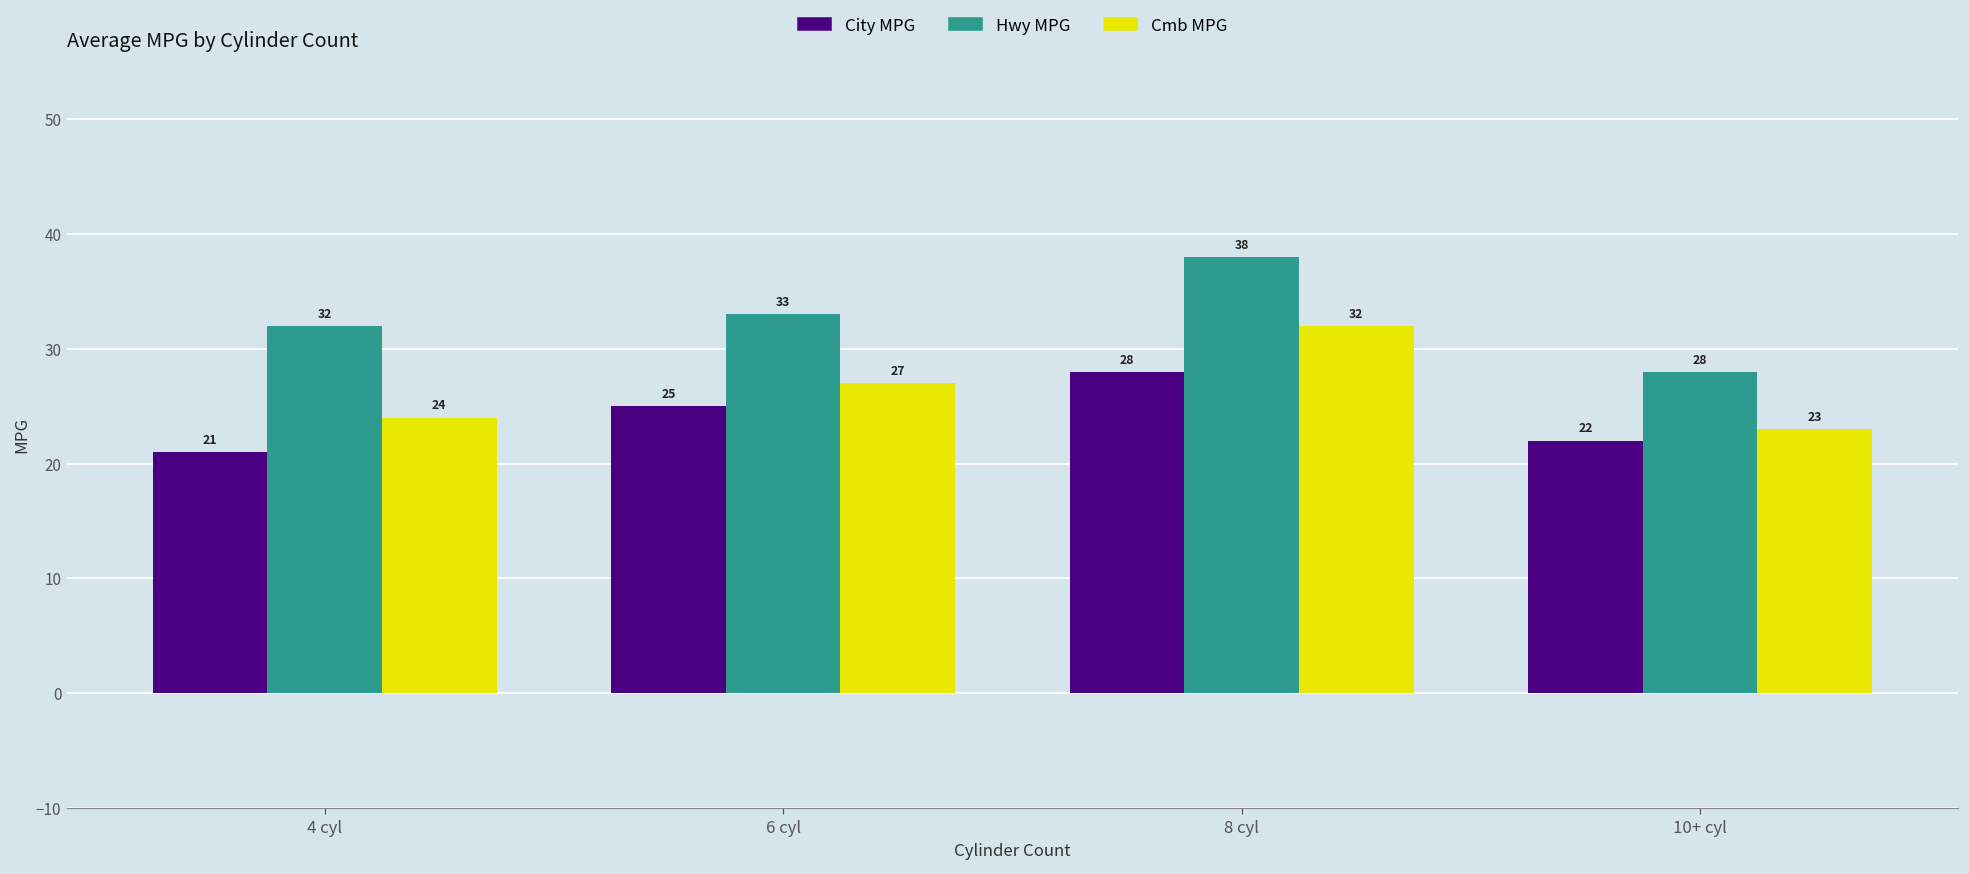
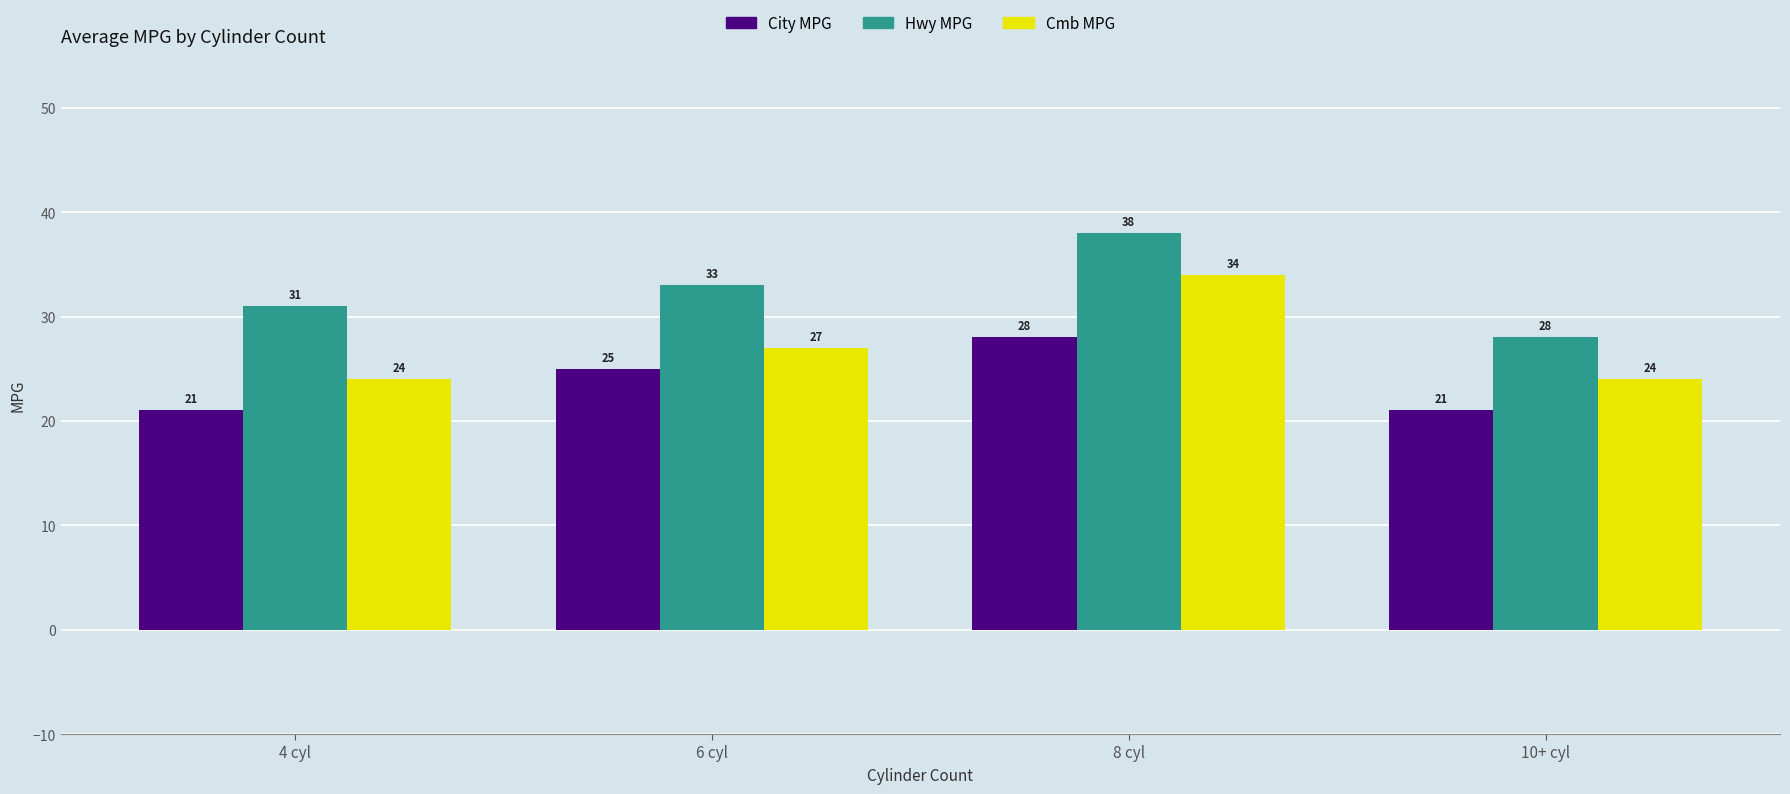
  {
    "City MPG": {
      "4 cyl": 21,
      "6 cyl": 25,
      "8 cyl": 28,
-     "10+ cyl": 22
+     "10+ cyl": 21
    },
    "Hwy MPG": {
-     "4 cyl": 32,
+     "4 cyl": 31,
      "6 cyl": 33,
      "8 cyl": 38,
      "10+ cyl": 28
    },
    "Cmb MPG": {
      "4 cyl": 24,
      "6 cyl": 27,
-     "8 cyl": 32,
-     "10+ cyl": 23
+     "8 cyl": 34,
+     "10+ cyl": 24
    }
  }
